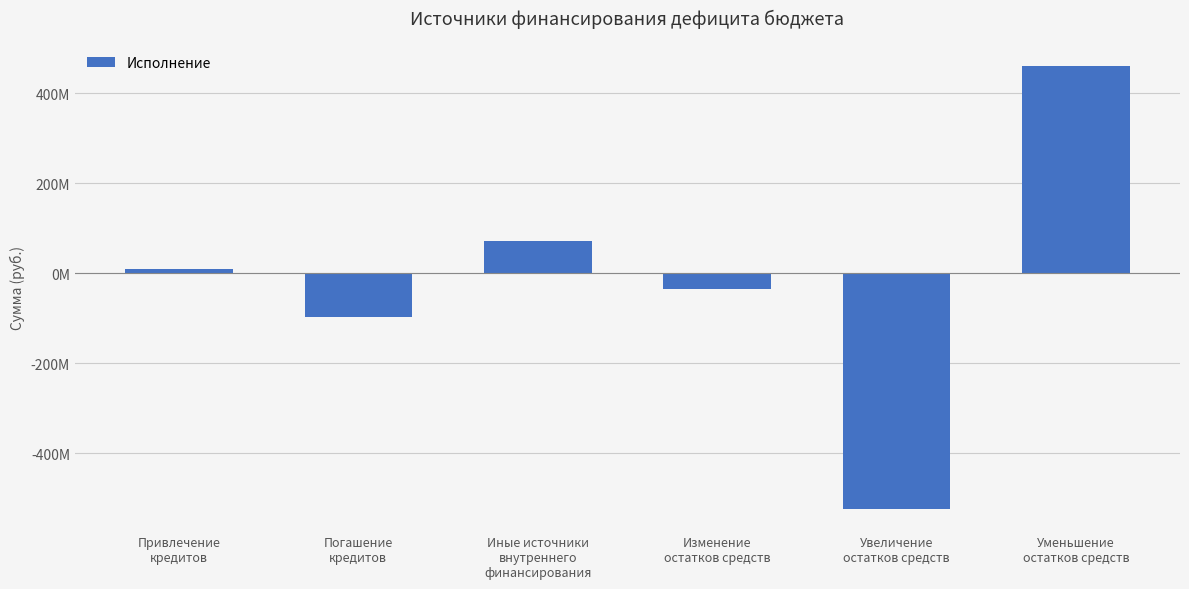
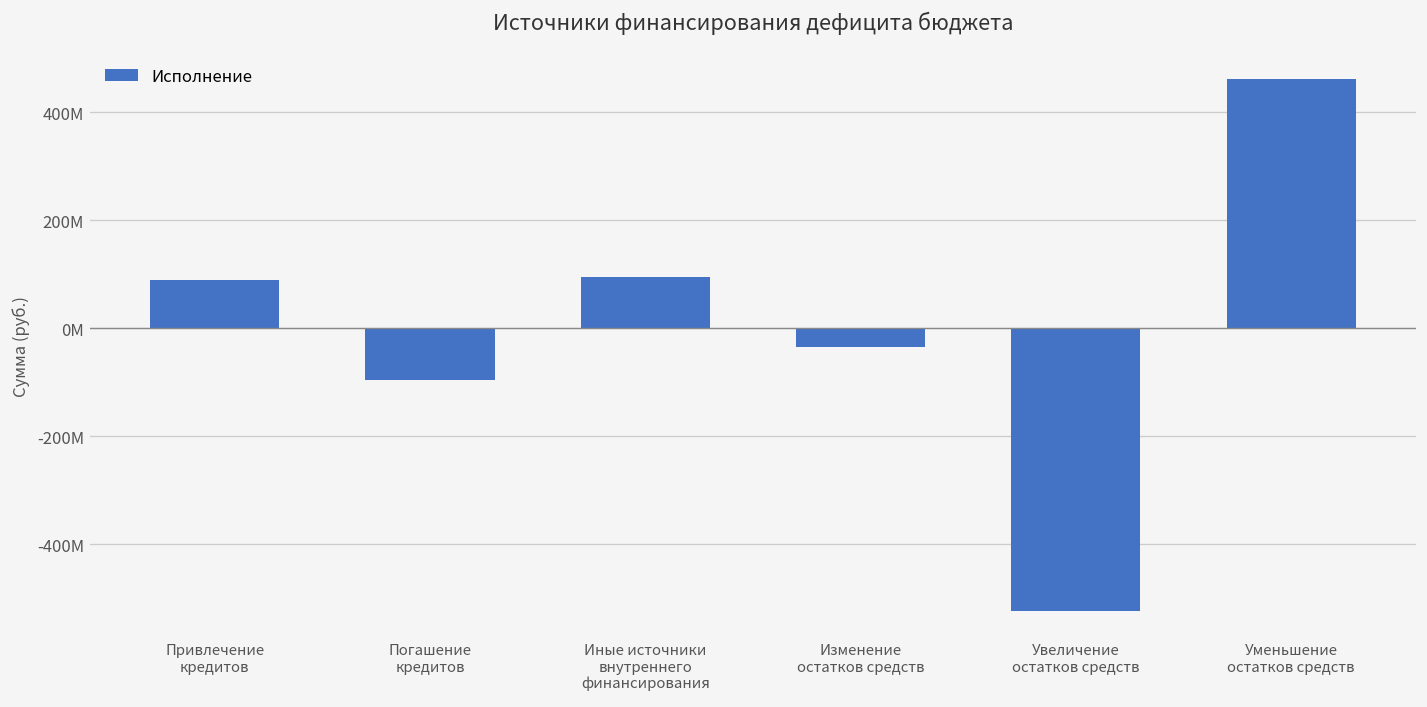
  {
-   "Привлечение кредитов": 10000000,
+   "Привлечение кредитов": 90000000,
    "Погашение кредитов": -100000000,
-   "Иные источники внутреннего финансирования": 70000000,
+   "Иные источники внутреннего финансирования": 90000000,
    "Изменение остатков средств": -30000000,
    "Увеличение остатков средств": -520000000,
    "Уменьшение остатков средств": 460000000
  }
